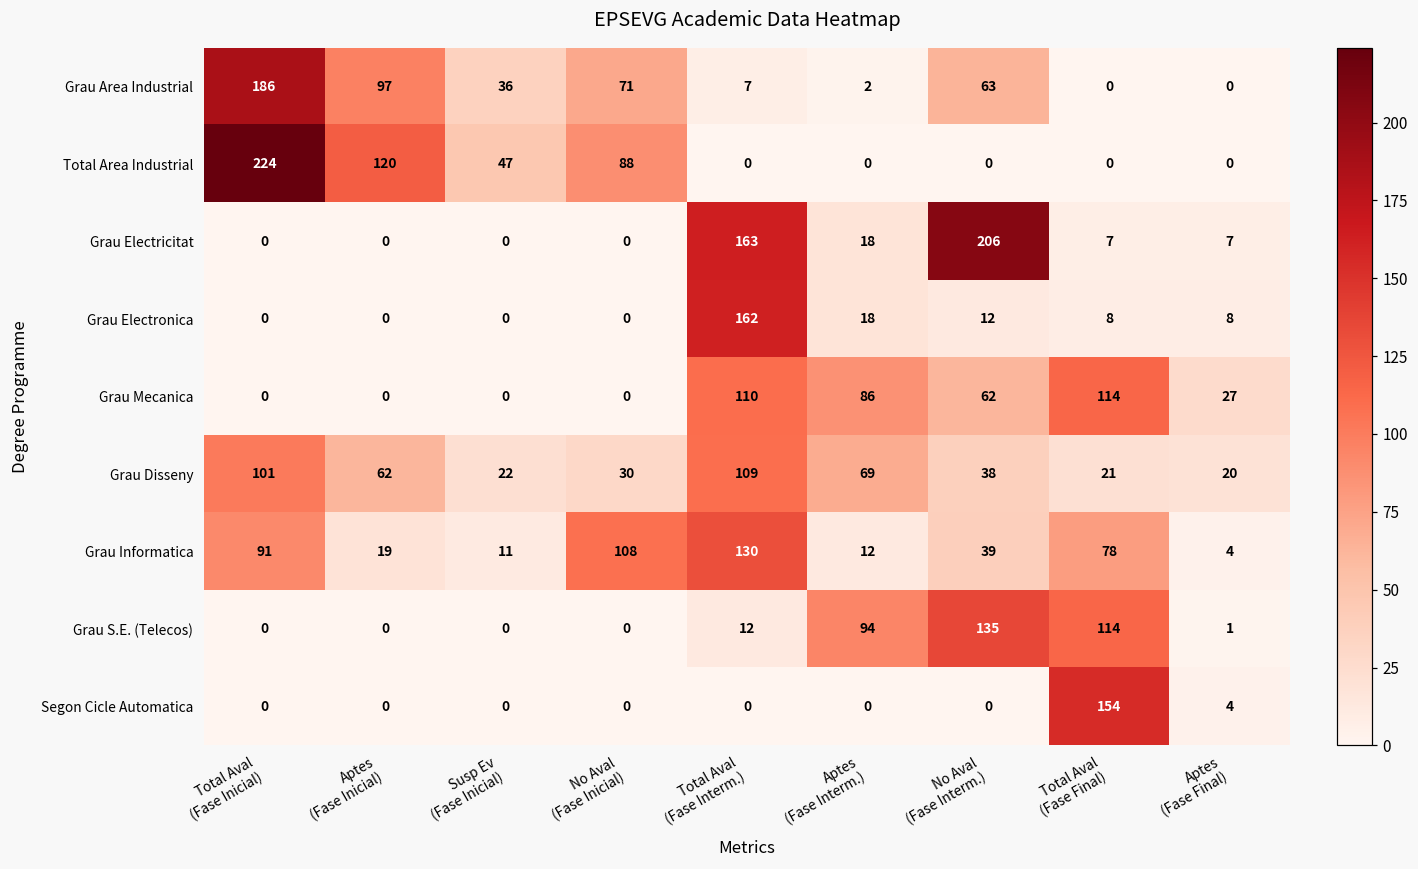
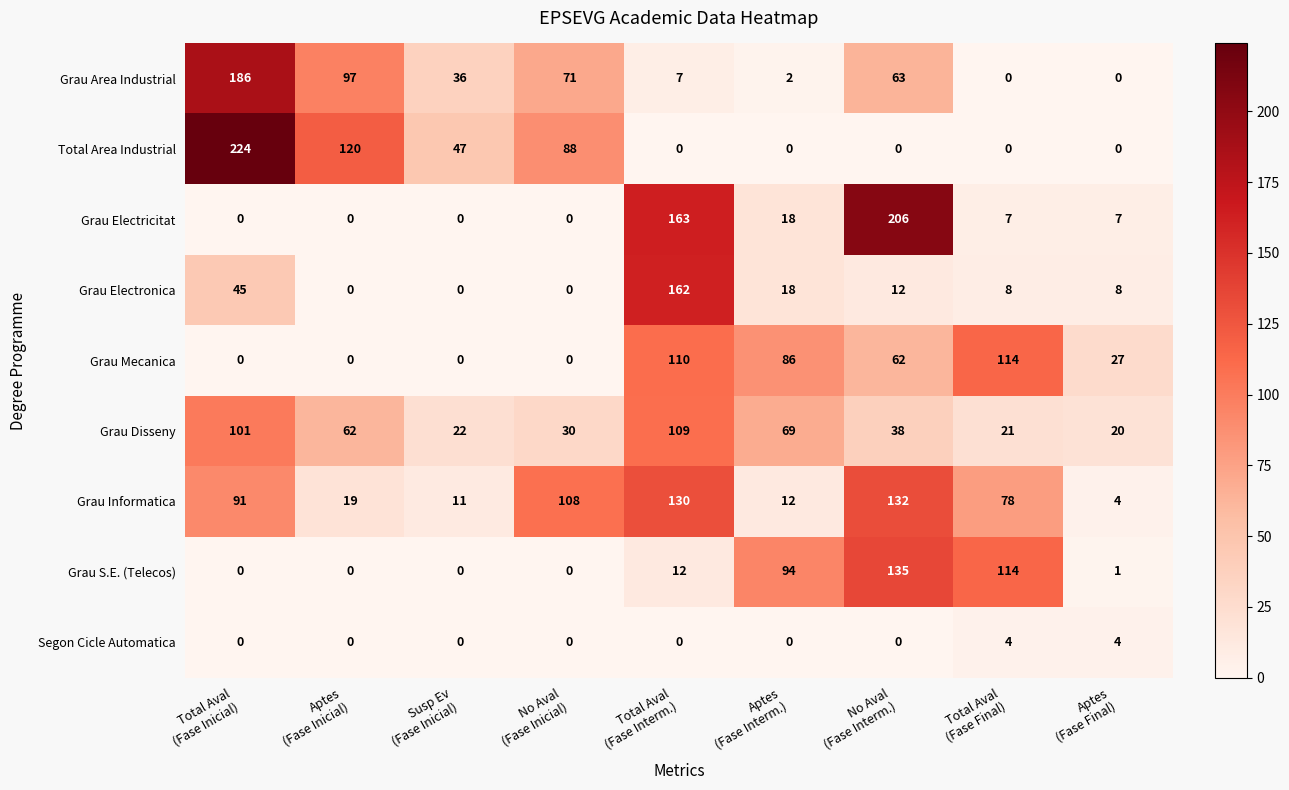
  {
    "Grau Area Industrial": {
      "Total Aval (Fase Inicial)": 186,
      "Aptes (Fase Inicial)": 97,
      "Susp Ev (Fase Inicial)": 36,
      "No Aval (Fase Inicial)": 71,
      "Total Aval (Fase Interm.)": 7,
      "Aptes (Fase Interm.)": 2,
      "No Aval (Fase Interm.)": 63,
      "Total Aval (Fase Final)": 0,
      "Aptes (Fase Final)": 0
    },
    "Total Area Industrial": {
      "Total Aval (Fase Inicial)": 224,
      "Aptes (Fase Inicial)": 120,
      "Susp Ev (Fase Inicial)": 47,
      "No Aval (Fase Inicial)": 88,
      "Total Aval (Fase Interm.)": 0,
      "Aptes (Fase Interm.)": 0,
      "No Aval (Fase Interm.)": 0,
      "Total Aval (Fase Final)": 0,
      "Aptes (Fase Final)": 0
    },
    "Grau Electricitat": {
      "Total Aval (Fase Inicial)": 0,
      "Aptes (Fase Inicial)": 0,
      "Susp Ev (Fase Inicial)": 0,
      "No Aval (Fase Inicial)": 0,
      "Total Aval (Fase Interm.)": 163,
      "Aptes (Fase Interm.)": 18,
      "No Aval (Fase Interm.)": 206,
      "Total Aval (Fase Final)": 7,
      "Aptes (Fase Final)": 7
    },
    "Grau Electronica": {
-     "Total Aval (Fase Inicial)": 0,
+     "Total Aval (Fase Inicial)": 45,
      "Aptes (Fase Inicial)": 0,
      "Susp Ev (Fase Inicial)": 0,
      "No Aval (Fase Inicial)": 0,
      "Total Aval (Fase Interm.)": 162,
      "Aptes (Fase Interm.)": 18,
      "No Aval (Fase Interm.)": 12,
      "Total Aval (Fase Final)": 8,
      "Aptes (Fase Final)": 8
    },
    "Grau Mecanica": {
      "Total Aval (Fase Inicial)": 0,
      "Aptes (Fase Inicial)": 0,
      "Susp Ev (Fase Inicial)": 0,
      "No Aval (Fase Inicial)": 0,
      "Total Aval (Fase Interm.)": 110,
      "Aptes (Fase Interm.)": 86,
      "No Aval (Fase Interm.)": 62,
      "Total Aval (Fase Final)": 114,
      "Aptes (Fase Final)": 27
    },
    "Grau Disseny": {
      "Total Aval (Fase Inicial)": 101,
      "Aptes (Fase Inicial)": 62,
      "Susp Ev (Fase Inicial)": 22,
      "No Aval (Fase Inicial)": 30,
      "Total Aval (Fase Interm.)": 109,
      "Aptes (Fase Interm.)": 69,
      "No Aval (Fase Interm.)": 38,
      "Total Aval (Fase Final)": 21,
      "Aptes (Fase Final)": 20
    },
    "Grau Informatica": {
      "Total Aval (Fase Inicial)": 91,
      "Aptes (Fase Inicial)": 19,
      "Susp Ev (Fase Inicial)": 11,
      "No Aval (Fase Inicial)": 108,
      "Total Aval (Fase Interm.)": 130,
      "Aptes (Fase Interm.)": 12,
-     "No Aval (Fase Interm.)": 39,
+     "No Aval (Fase Interm.)": 132,
      "Total Aval (Fase Final)": 78,
      "Aptes (Fase Final)": 4
    },
    "Grau S.E. (Telecos)": {
      "Total Aval (Fase Inicial)": 0,
      "Aptes (Fase Inicial)": 0,
      "Susp Ev (Fase Inicial)": 0,
      "No Aval (Fase Inicial)": 0,
      "Total Aval (Fase Interm.)": 12,
      "Aptes (Fase Interm.)": 94,
      "No Aval (Fase Interm.)": 135,
      "Total Aval (Fase Final)": 114,
      "Aptes (Fase Final)": 1
    },
    "Segon Cicle Automatica": {
      "Total Aval (Fase Inicial)": 0,
      "Aptes (Fase Inicial)": 0,
      "Susp Ev (Fase Inicial)": 0,
      "No Aval (Fase Inicial)": 0,
      "Total Aval (Fase Interm.)": 0,
      "Aptes (Fase Interm.)": 0,
      "No Aval (Fase Interm.)": 0,
-     "Total Aval (Fase Final)": 154,
+     "Total Aval (Fase Final)": 4,
      "Aptes (Fase Final)": 4
    }
  }
